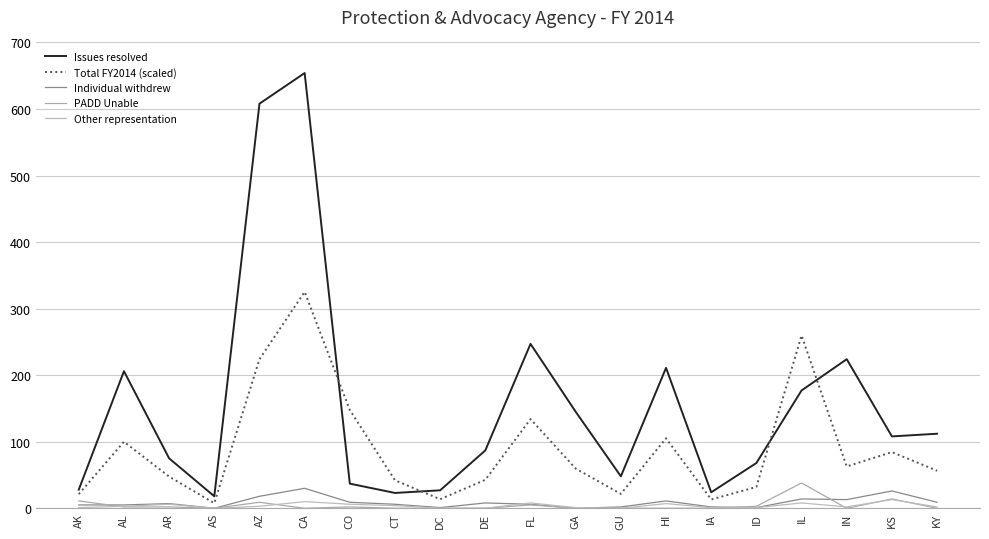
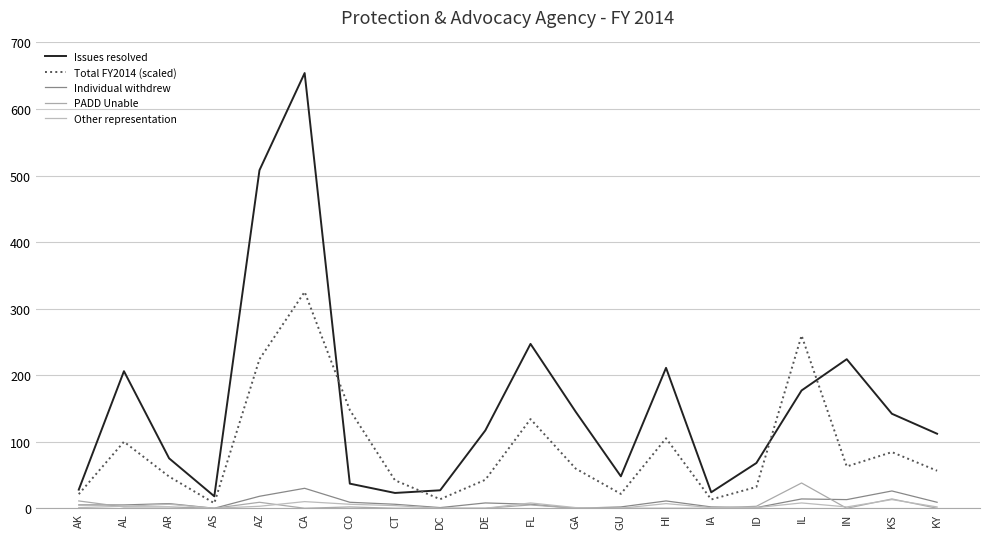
  {
    "Issues resolved": {
      "AK": 30,
      "AL": 210,
      "AR": 80,
      "AS": 20,
-     "AZ": 610,
+     "AZ": 510,
      "CA": 650,
      "CO": 40,
      "CT": 20,
      "DC": 30,
-     "DE": 90,
+     "DE": 120,
      "FL": 250,
      "GA": 150,
      "GU": 50,
      "HI": 210,
      "IA": 20,
      "ID": 70,
      "IL": 180,
      "IN": 220,
-     "KS": 110,
+     "KS": 140,
      "KY": 110
    },
    "Total FY2014 (scaled)": {
      "AK": 20,
      "AL": 100,
      "AR": 50,
      "AS": 10,
      "AZ": 220,
      "CA": 330,
      "CO": 150,
      "CT": 40,
      "DC": 10,
      "DE": 40,
      "FL": 130,
      "GA": 60,
      "GU": 20,
      "HI": 110,
      "IA": 10,
      "ID": 30,
      "IL": 260,
      "IN": 60,
      "KS": 80,
      "KY": 60
    }
  }
